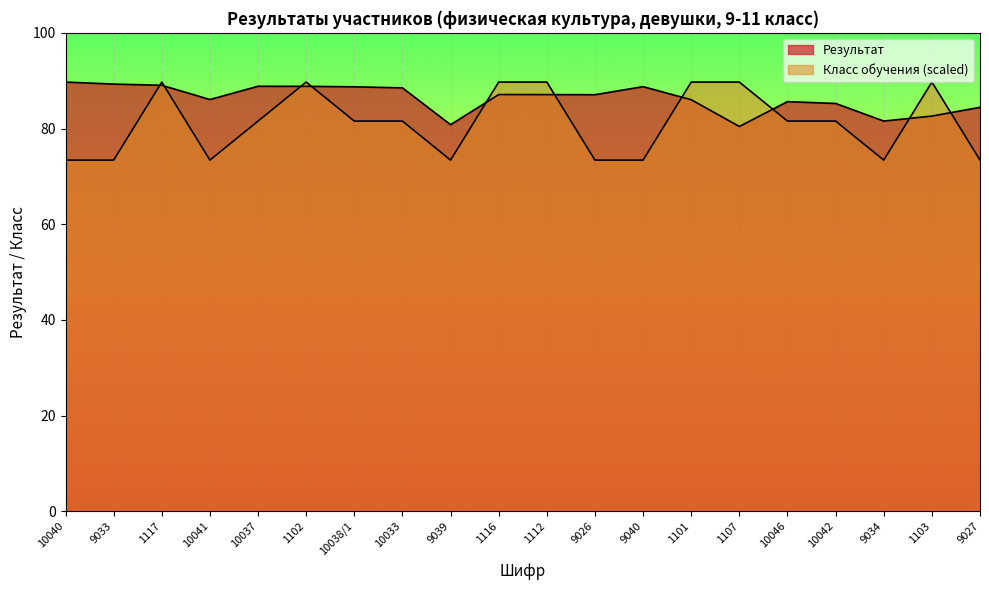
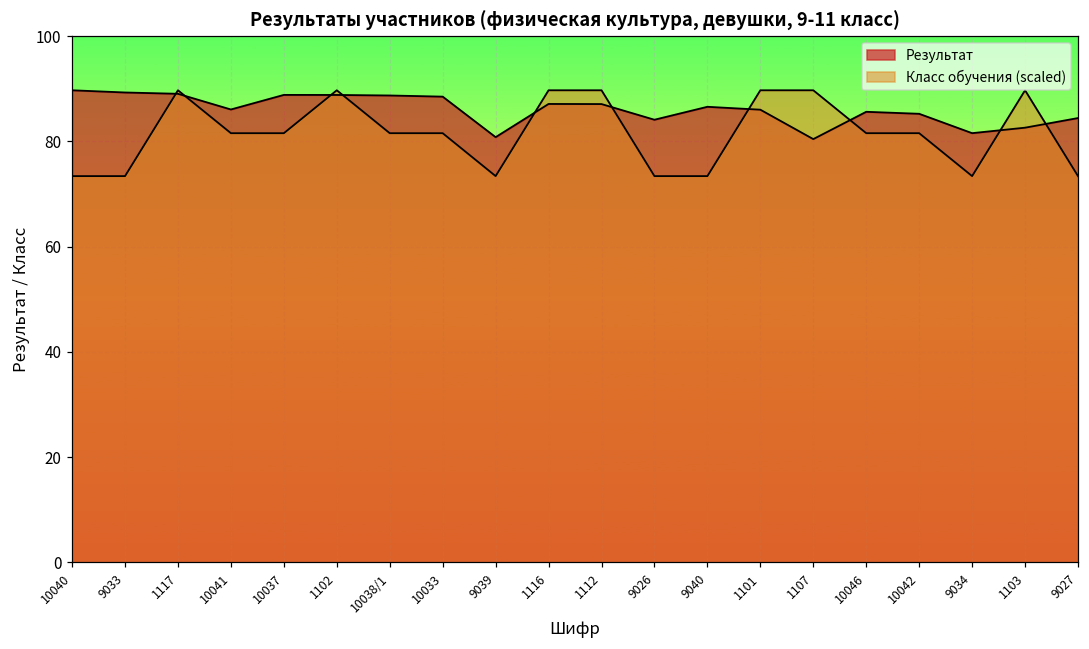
  {
    "Результат": {
      "10040": 90,
      "9033": 89,
      "1117": 89,
      "10041": 86,
      "10037": 89,
      "1102": 89,
      "10038/1": 89,
      "10033": 89,
      "9039": 81,
      "1116": 87,
      "1112": 87,
-     "9026": 87,
-     "9040": 89,
+     "9026": 84,
+     "9040": 87,
      "1101": 86,
      "1107": 80,
      "10046": 86,
      "10042": 85,
      "9034": 82,
      "1103": 83,
      "9027": 84
    },
    "Класс обучения (scaled)": {
      "10040": 73,
      "9033": 73,
      "1117": 90,
-     "10041": 73,
+     "10041": 82,
      "10037": 82,
      "1102": 90,
      "10038/1": 82,
      "10033": 82,
      "9039": 73,
      "1116": 90,
      "1112": 90,
      "9026": 73,
      "9040": 73,
      "1101": 90,
      "1107": 90,
      "10046": 82,
      "10042": 82,
      "9034": 73,
      "1103": 90,
      "9027": 73
    }
  }
